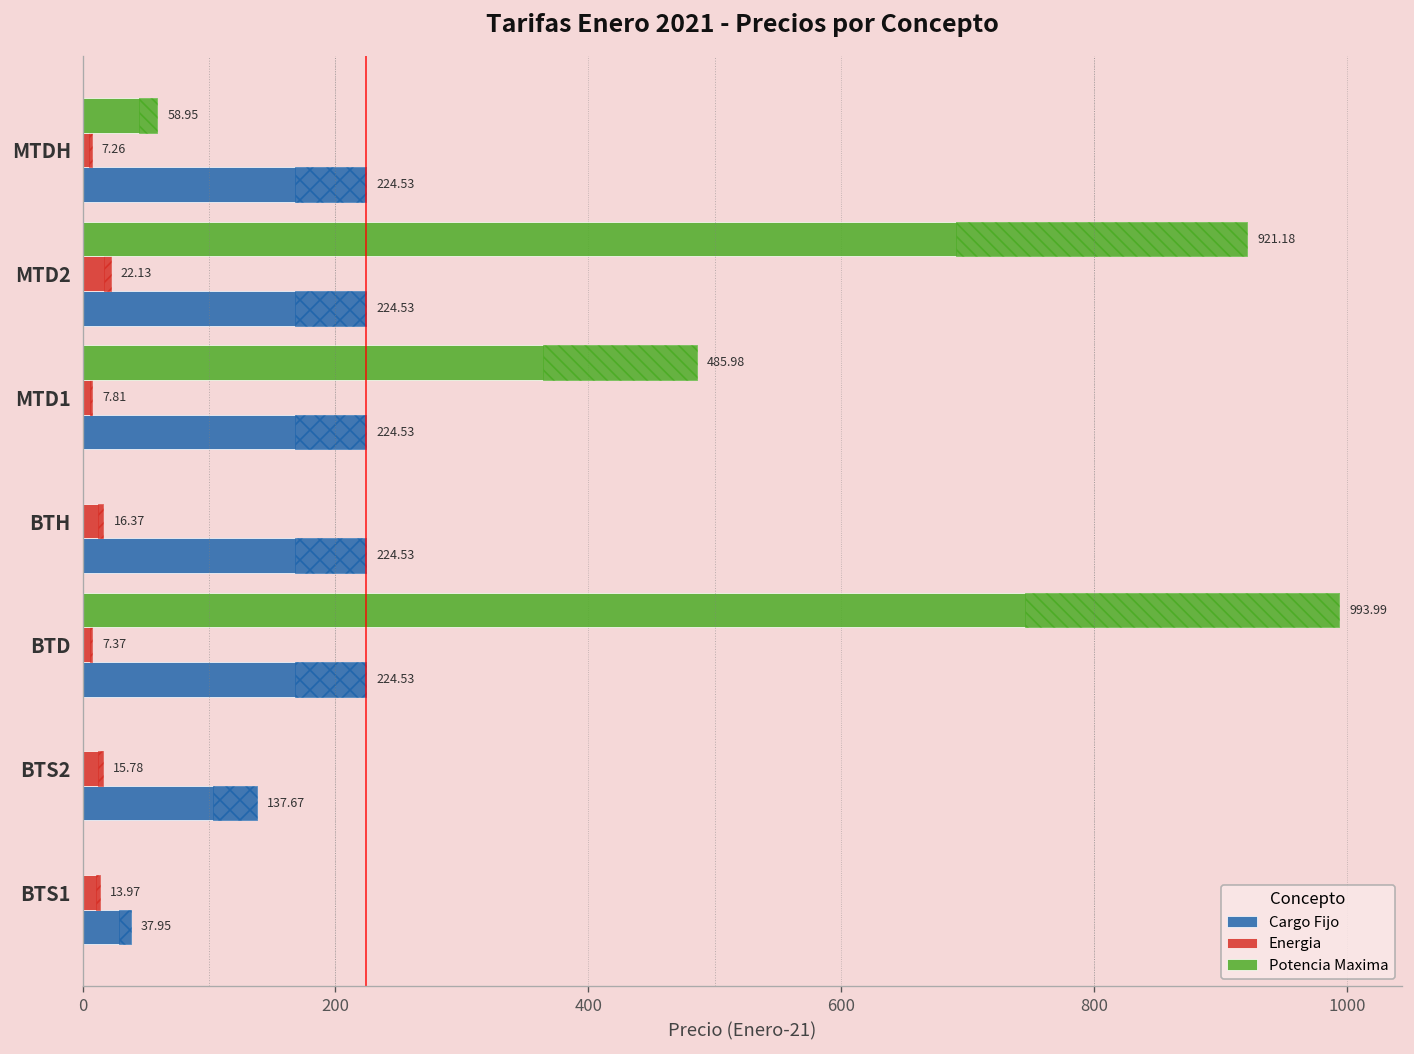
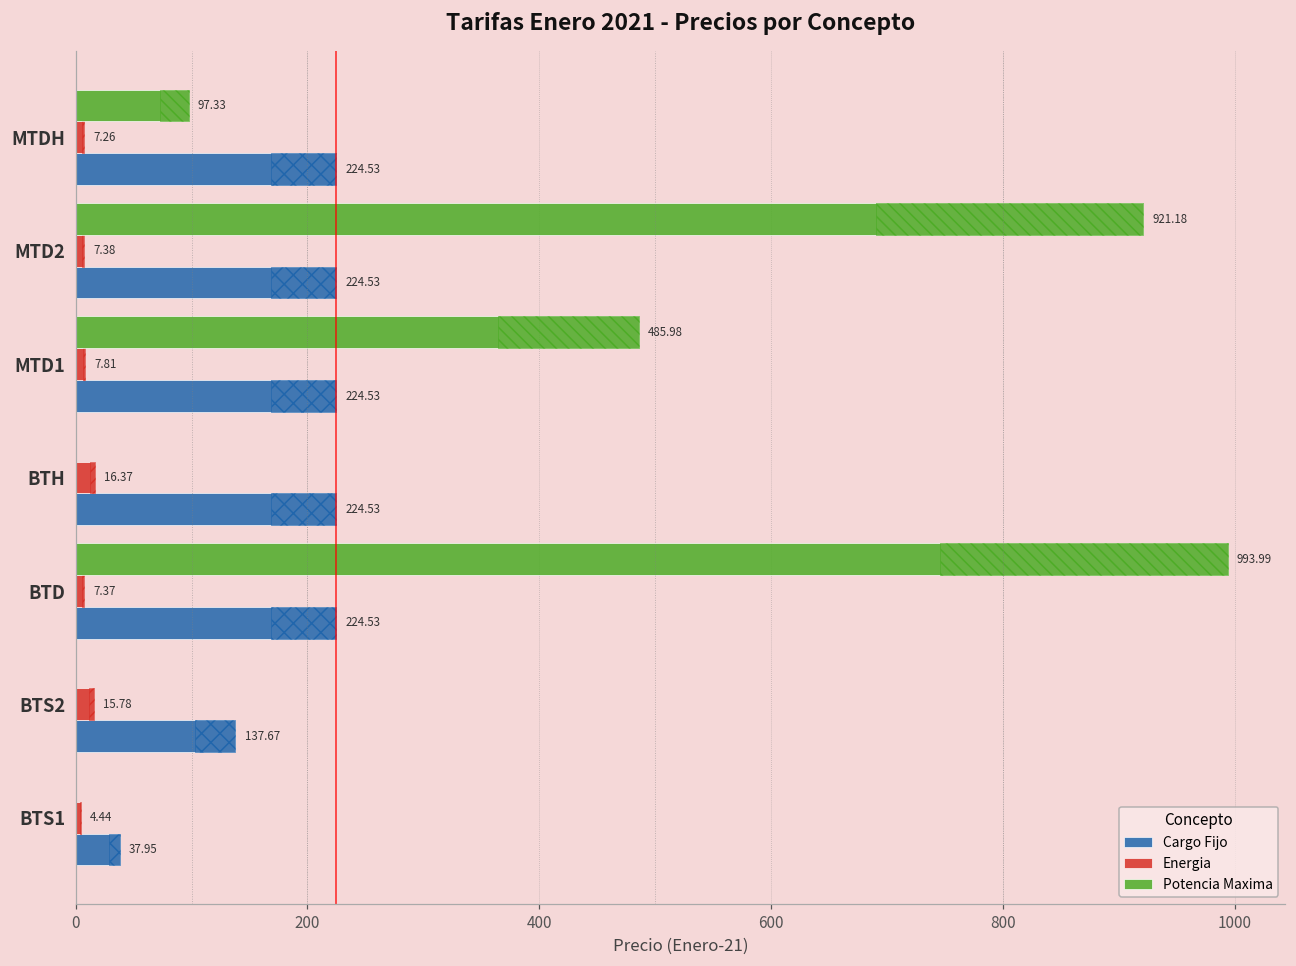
  {
    "Cargo Fijo": {
      "MTDH": 224.53,
      "MTD2": 224.53,
      "MTD1": 224.53,
      "BTH": 224.53,
      "BTD": 224.53,
      "BTS2": 137.67,
      "BTS1": 37.95
    },
    "Energia": {
      "MTDH": 7.26,
-     "MTD2": 22.13,
+     "MTD2": 7.38,
      "MTD1": 7.81,
      "BTH": 16.37,
      "BTD": 7.37,
      "BTS2": 15.78,
-     "BTS1": 13.97
+     "BTS1": 4.44
    },
    "Potencia Maxima": {
-     "MTDH": 58.95,
+     "MTDH": 97.33,
      "MTD2": 921.18,
      "MTD1": 485.98,
      "BTD": 993.99
    }
  }
